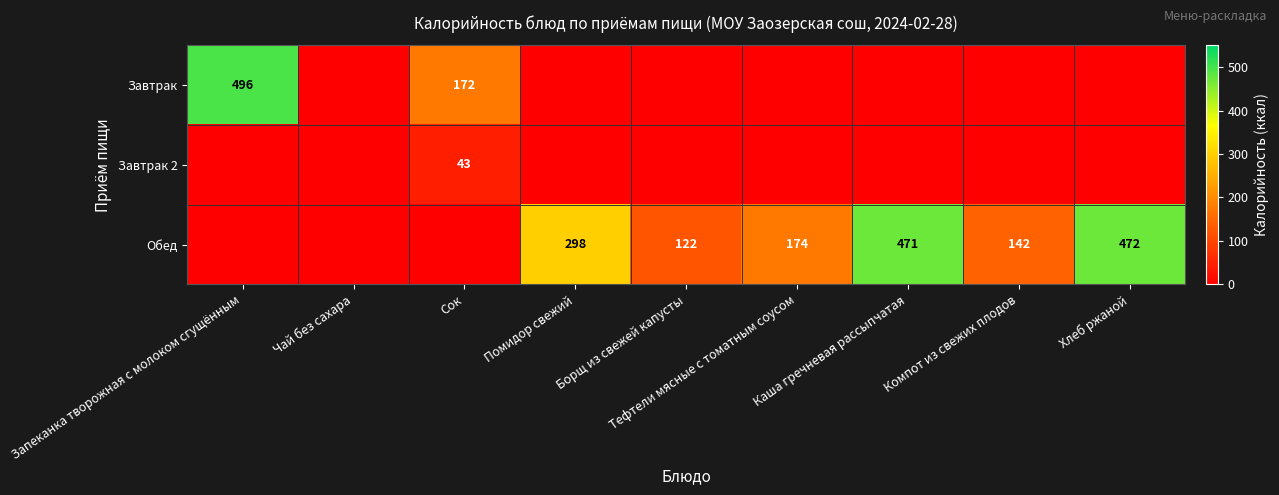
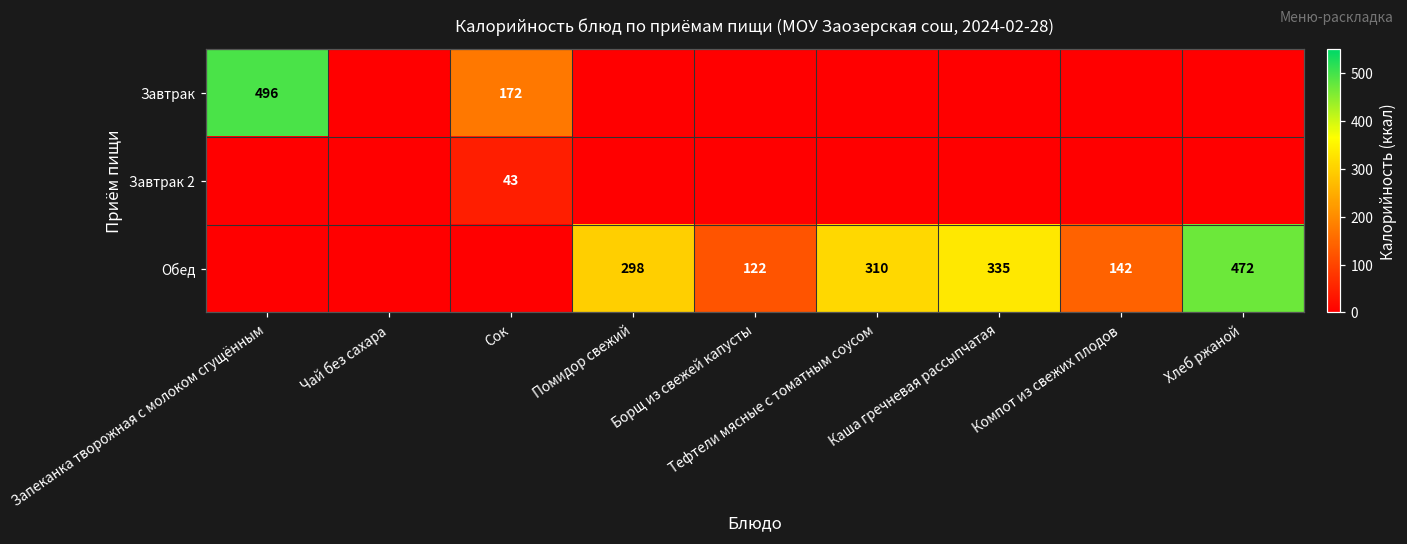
  {
    "Завтрак": {
      "Запеканка творожная с молоком сгущённым": 496,
      "Сок": 172
    },
    "Завтрак 2": {
      "Сок": 43
    },
    "Обед": {
      "Помидор свежий": 298,
      "Борщ из свежей капусты": 122,
-     "Тефтели мясные с томатным соусом": 174,
-     "Каша гречневая рассыпчатая": 471,
+     "Тефтели мясные с томатным соусом": 310,
+     "Каша гречневая рассыпчатая": 335,
      "Компот из свежих плодов": 142,
      "Хлеб ржаной": 472
    }
  }
